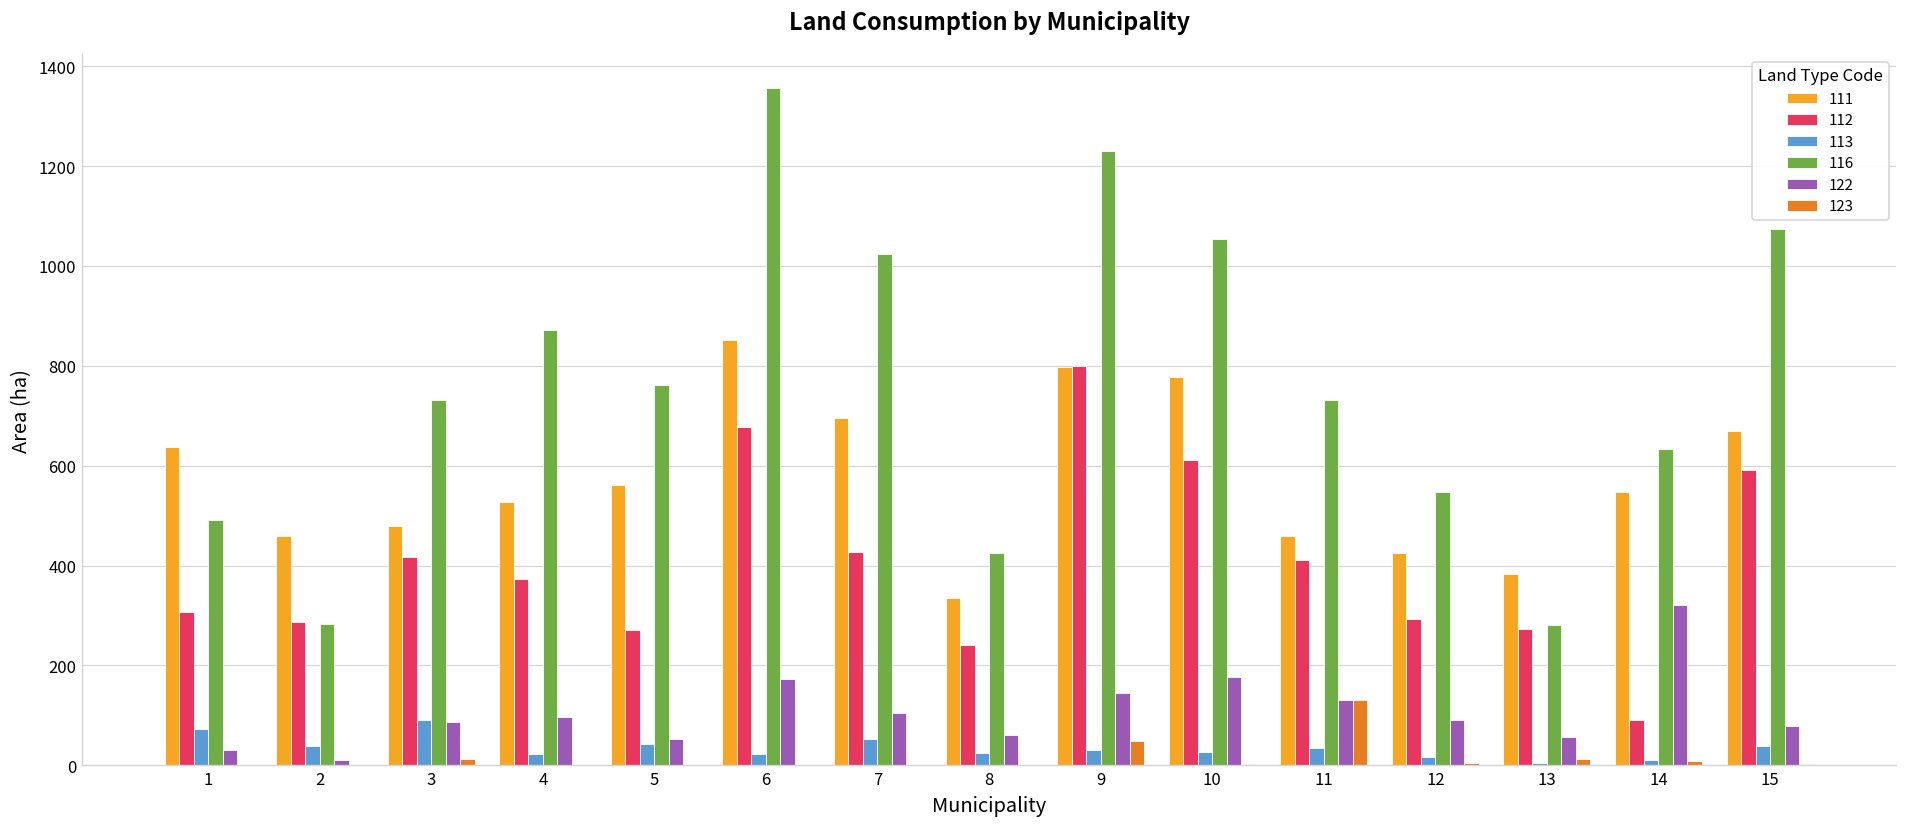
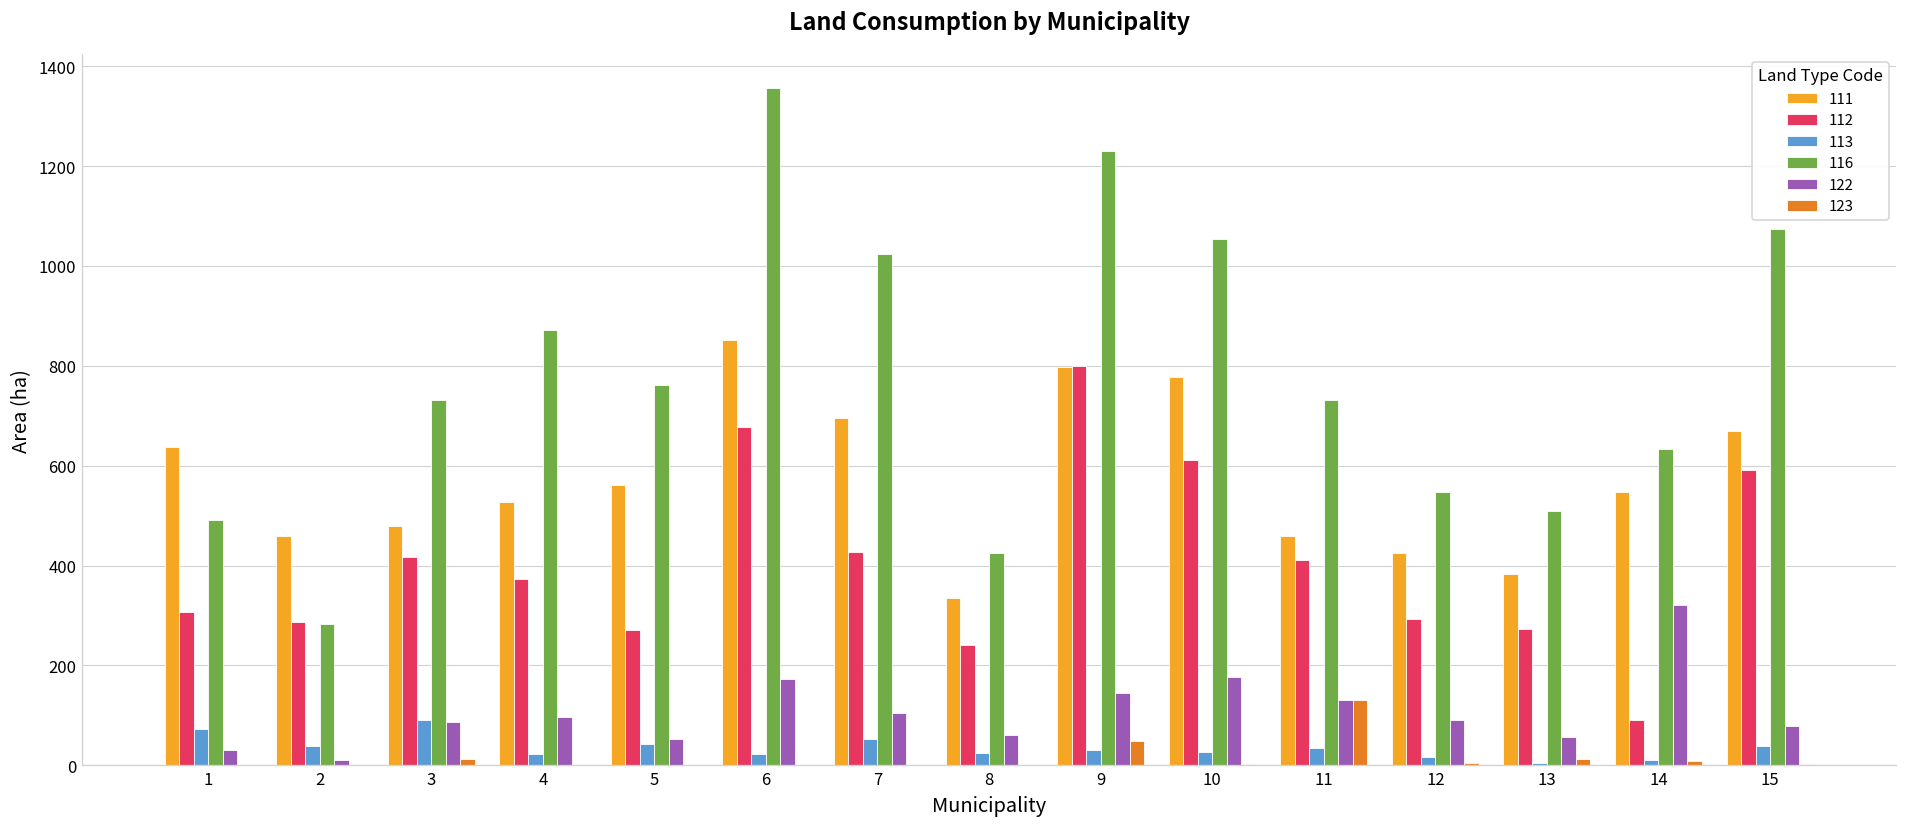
  {
    "112": {
      "1": 310,
      "2": 290,
      "3": 420,
      "4": 370,
      "5": 270,
      "6": 680,
      "7": 430,
      "8": 240,
      "9": 800,
      "10": 610,
      "11": 410,
      "12": 290,
      "13": 270,
      "14": 90,
      "15": 590
    },
    "113": {
      "1": 70,
      "2": 40,
      "3": 90,
      "4": 20,
      "5": 40,
      "6": 20,
      "7": 50,
      "8": 20,
      "9": 30,
      "10": 30,
      "11": 30,
      "12": 20,
      "14": 10,
      "15": 40
    },
    "116": {
      "1": 490,
      "2": 280,
      "3": 730,
      "4": 870,
      "5": 760,
      "6": 1360,
      "7": 1020,
      "8": 430,
      "9": 1230,
      "10": 1050,
      "11": 730,
      "12": 550,
-     "13": 280,
+     "13": 510,
      "14": 630
    },
    "122": {
      "1": 30,
      "2": 10,
      "3": 90,
      "4": 100,
      "5": 50,
      "6": 170,
      "7": 100,
      "8": 60,
      "9": 150,
      "10": 180,
      "11": 130,
      "12": 90,
      "13": 60,
      "14": 320,
      "15": 80
    }
  }
